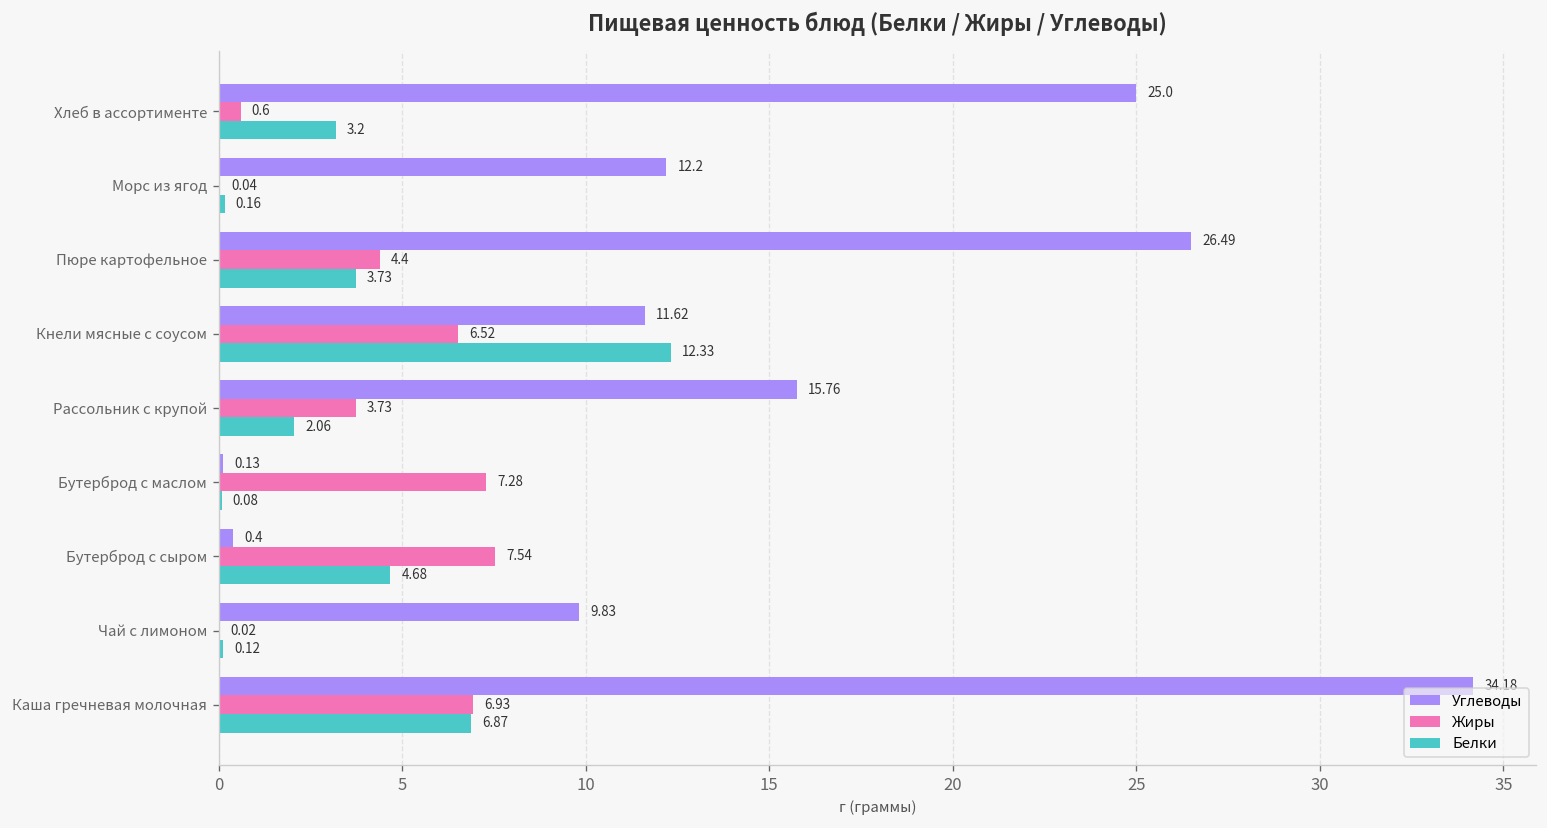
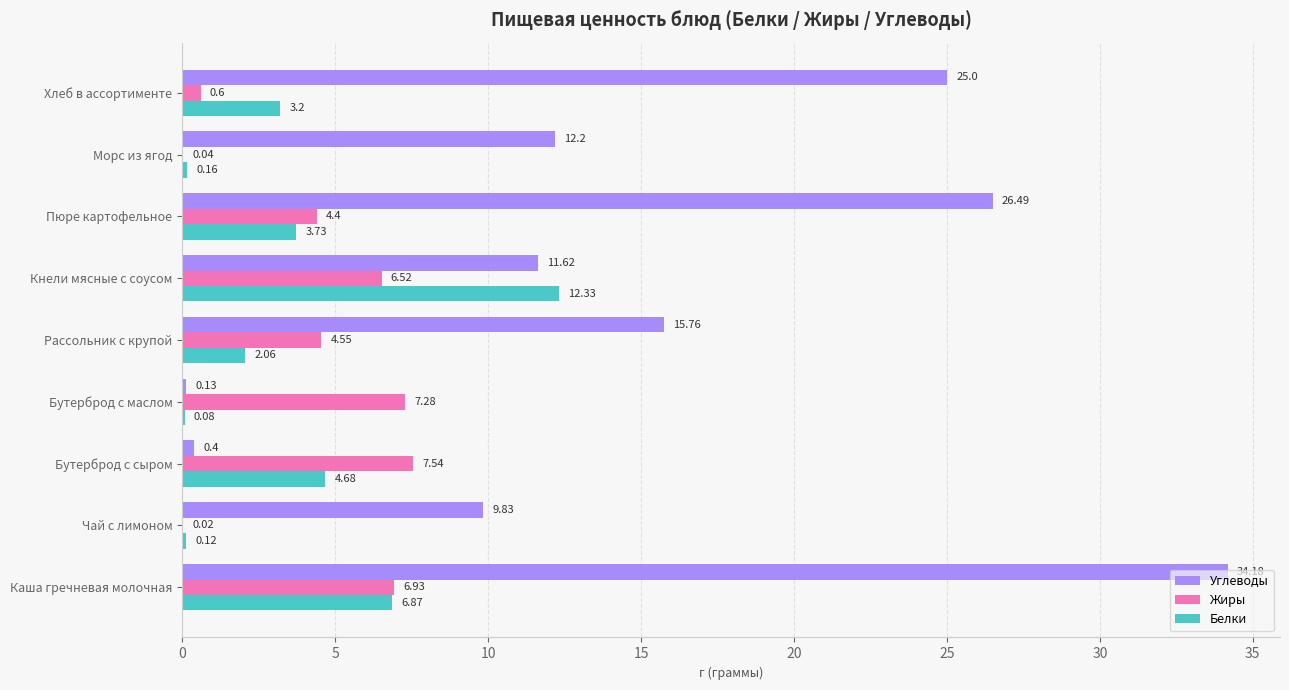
  {
    "Углеводы": {
      "Хлеб в ассортименте": 25.0,
      "Морс из ягод": 12.2,
      "Пюре картофельное": 26.49,
      "Кнели мясные с соусом": 11.62,
      "Рассольник с крупой": 15.76,
      "Бутерброд с маслом": 0.13,
      "Бутерброд с сыром": 0.4,
      "Чай с лимоном": 9.83
    },
    "Жиры": {
      "Хлеб в ассортименте": 0.6,
      "Морс из ягод": 0.04,
      "Пюре картофельное": 4.4,
      "Кнели мясные с соусом": 6.52,
-     "Рассольник с крупой": 3.73,
+     "Рассольник с крупой": 4.55,
      "Бутерброд с маслом": 7.28,
      "Бутерброд с сыром": 7.54,
      "Чай с лимоном": 0.02,
      "Каша гречневая молочная": 6.93
    },
    "Белки": {
      "Хлеб в ассортименте": 3.2,
      "Морс из ягод": 0.16,
      "Пюре картофельное": 3.73,
      "Кнели мясные с соусом": 12.33,
      "Рассольник с крупой": 2.06,
      "Бутерброд с маслом": 0.08,
      "Бутерброд с сыром": 4.68,
      "Чай с лимоном": 0.12,
      "Каша гречневая молочная": 6.87
    }
  }
